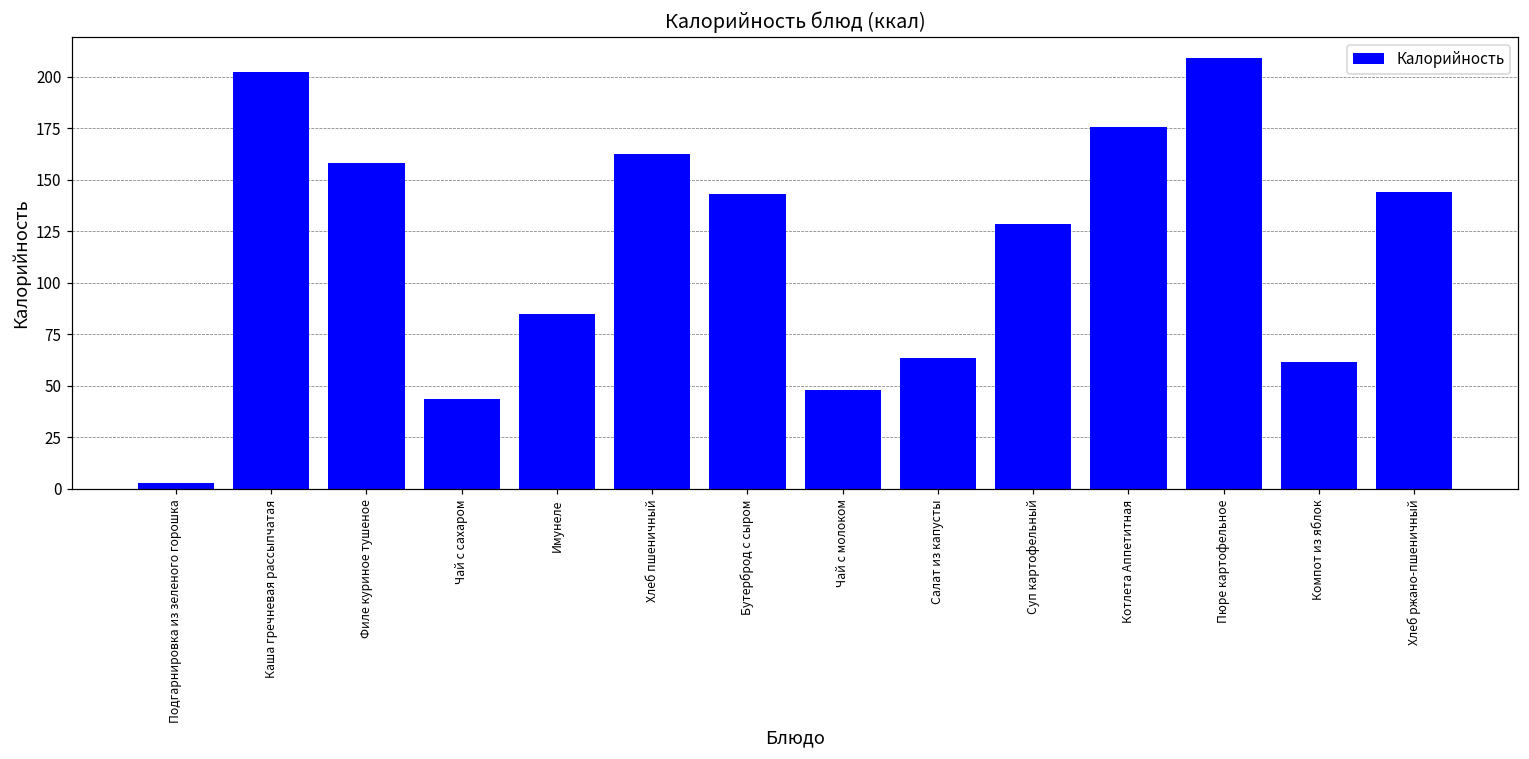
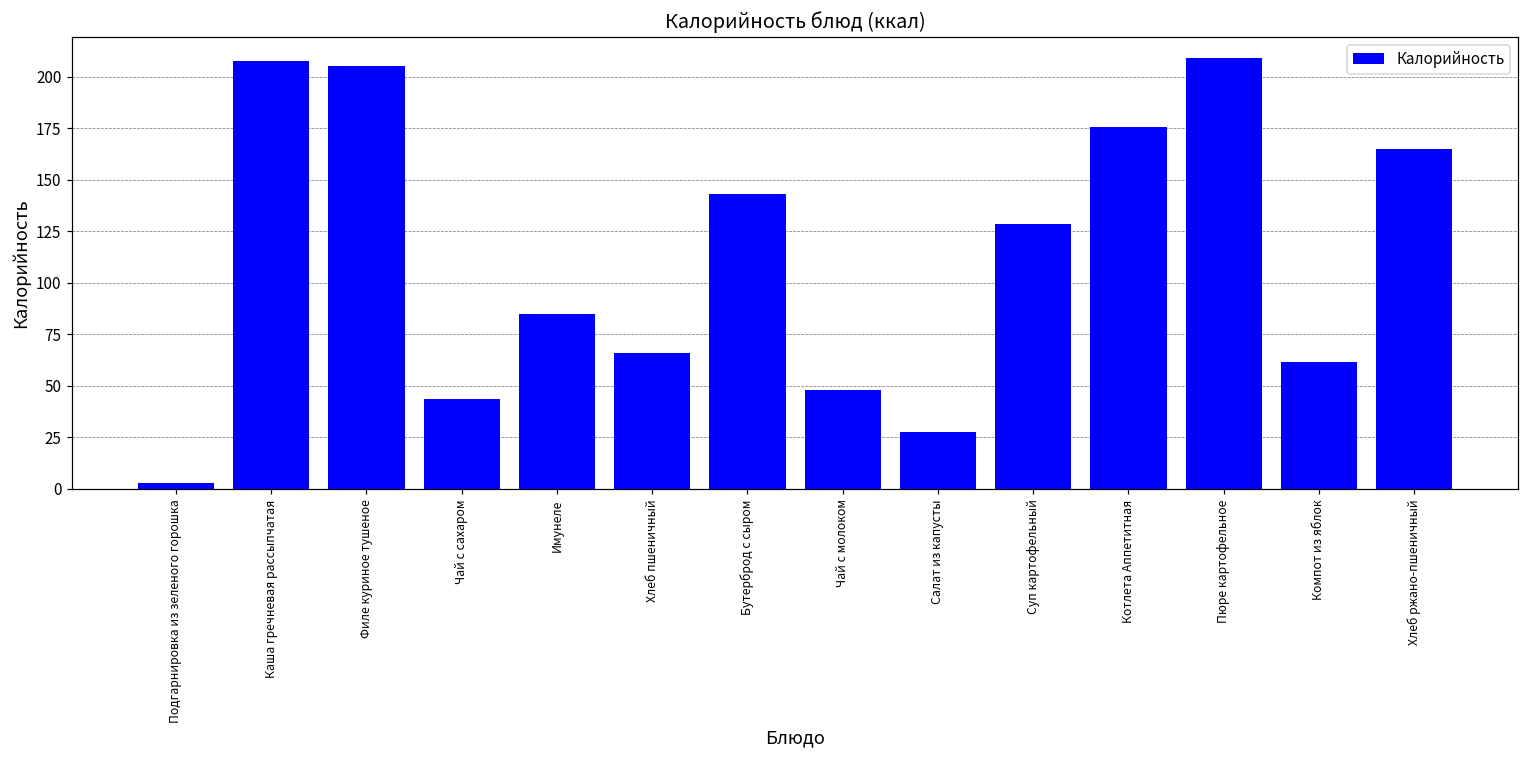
  {
    "Подгарнировка из зеленого горошка": 3,
-   "Каша гречневая рассыпчатая": 202,
-   "Филе куриное тушеное": 158,
+   "Каша гречневая рассыпчатая": 208,
+   "Филе куриное тушеное": 205,
    "Чай с сахаром": 43,
    "Имунеле": 85,
-   "Хлеб пшеничный": 162,
+   "Хлеб пшеничный": 66,
    "Бутерброд с сыром": 143,
    "Чай с молоком": 48,
-   "Салат из капусты": 63,
+   "Салат из капусты": 28,
    "Суп картофельный": 128,
    "Котлета Аппетитная": 176,
    "Пюре картофельное": 209,
    "Компот из яблок": 61,
-   "Хлеб ржано-пшеничный": 144
+   "Хлеб ржано-пшеничный": 165
  }
